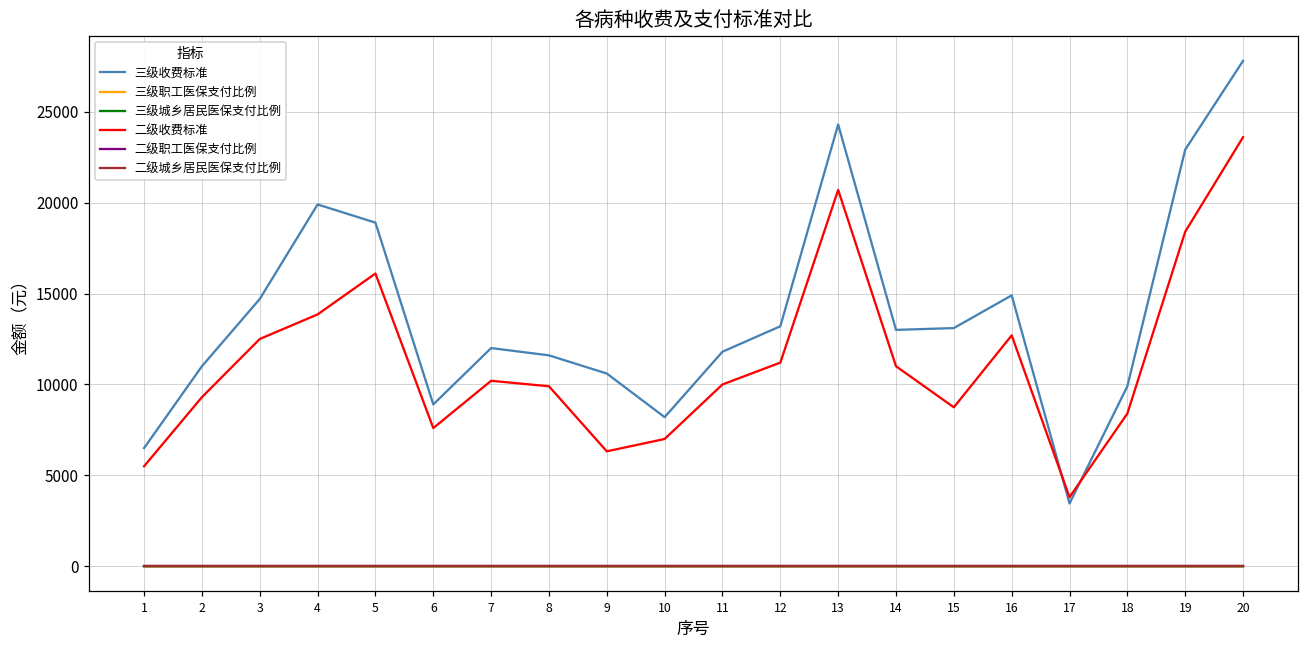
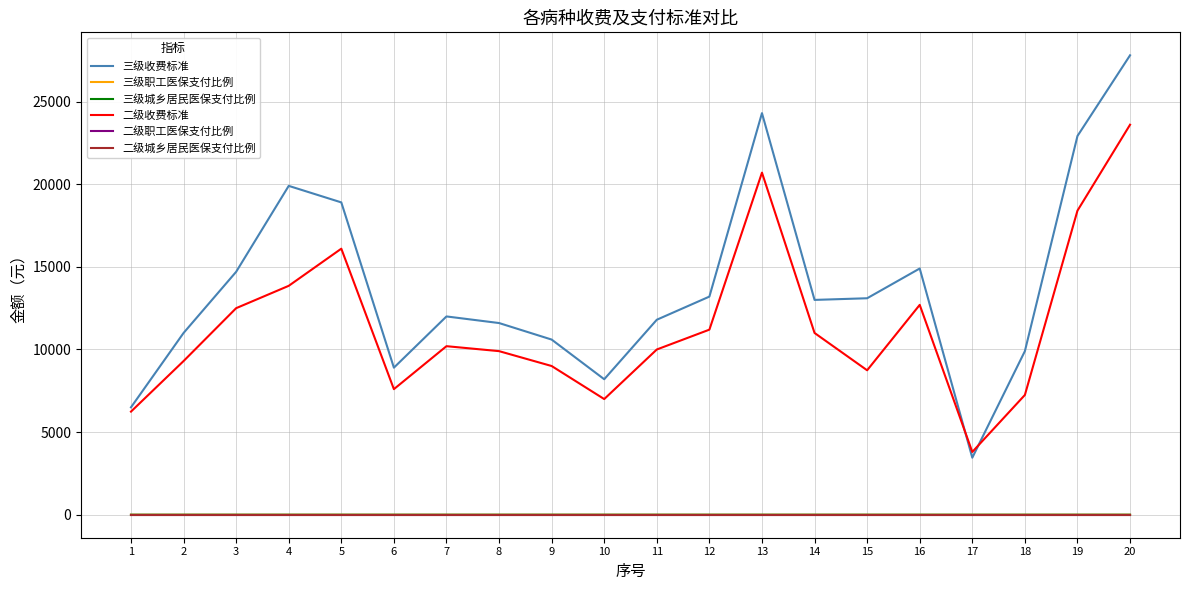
  {
    "三级收费标准": {
      "1": 6500,
      "2": 11000,
      "3": 14700,
      "4": 19900,
      "5": 18900,
      "6": 8900,
      "7": 12000,
      "8": 11600,
      "9": 10600,
      "10": 8200,
      "11": 11800,
      "12": 13200,
      "13": 24300,
      "14": 13000,
      "15": 13100,
      "16": 14900,
      "17": 3500,
      "18": 9900,
      "19": 22900,
      "20": 27800
    },
    "二级城乡居民医保支付比例": {
      "1": 0,
      "2": 0,
      "3": 0,
      "4": 0,
      "5": 0,
      "6": 0,
      "7": 0,
      "8": 0,
      "9": 0,
      "10": 0,
      "11": 0,
      "12": 0,
      "13": 0,
      "14": 0,
      "15": 0,
      "16": 0,
      "17": 0,
      "18": 0,
      "19": 0,
      "20": 0
    },
    "二级收费标准": {
-     "1": 5500,
+     "1": 6200,
      "2": 9300,
      "3": 12500,
      "4": 13900,
      "5": 16100,
      "6": 7600,
      "7": 10200,
      "8": 9900,
-     "9": 6300,
+     "9": 9000,
      "10": 7000,
      "11": 10000,
      "12": 11200,
      "13": 20700,
      "14": 11000,
      "15": 8700,
      "16": 12700,
      "17": 3800,
-     "18": 8400,
+     "18": 7200,
      "19": 18400,
      "20": 23600
    }
  }
